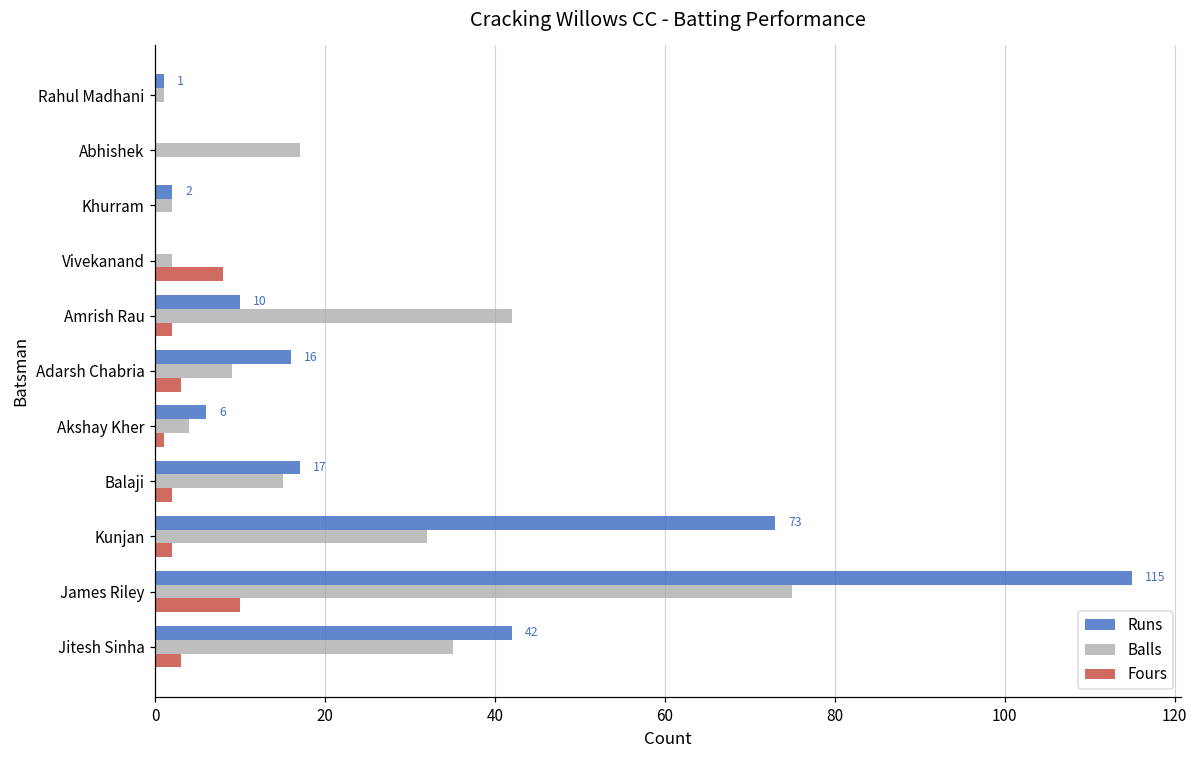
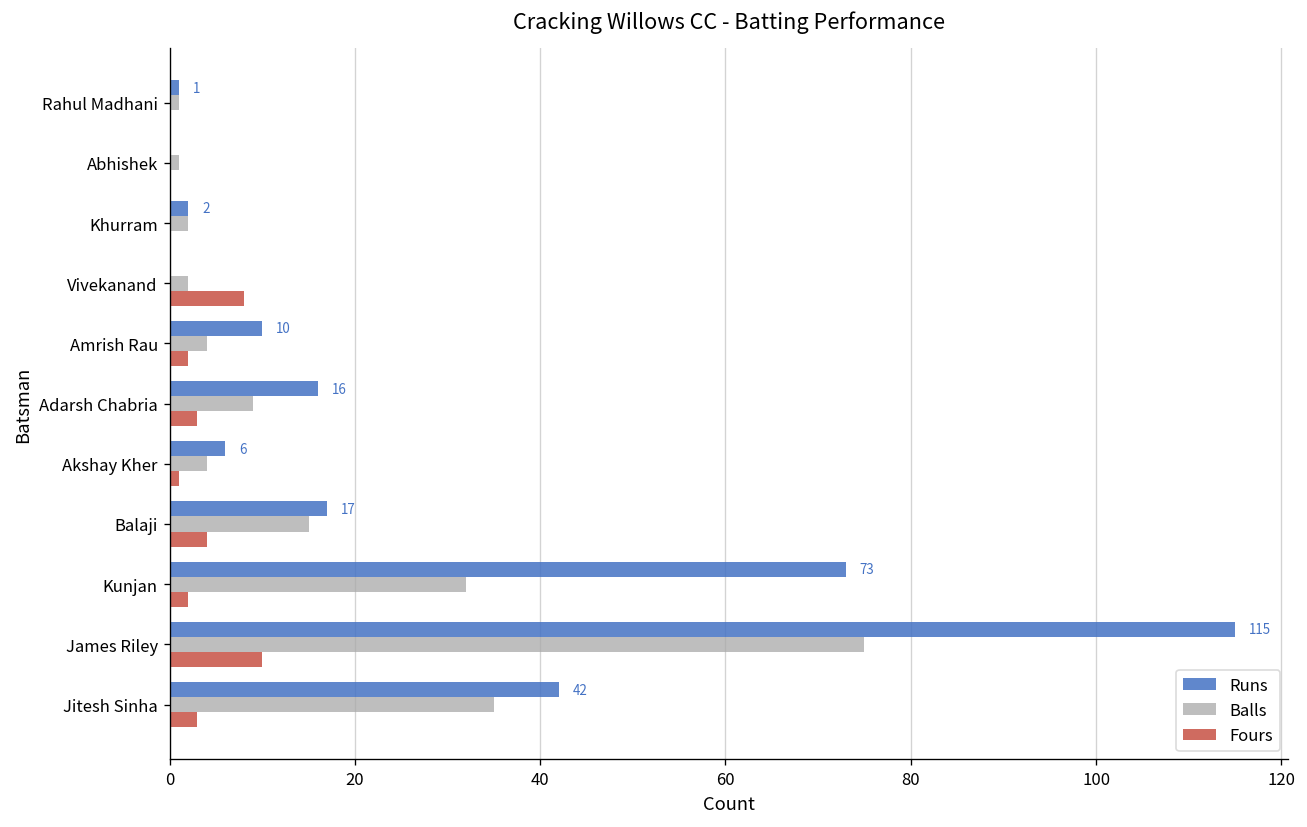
  {
    "Runs": {
      "Rahul Madhani": 1,
      "Khurram": 2,
      "Amrish Rau": 10,
      "Adarsh Chabria": 16,
      "Akshay Kher": 6,
      "Balaji": 17,
      "Kunjan": 73,
      "James Riley": 115,
      "Jitesh Sinha": 42
    },
    "Balls": {
-     "Abhishek": 17,
+     "Abhishek": 1,
      "Vivekanand": 2,
-     "Amrish Rau": 42,
+     "Amrish Rau": 4,
      "Adarsh Chabria": 9,
      "Akshay Kher": 4,
      "Balaji": 15,
      "Kunjan": 32,
      "James Riley": 75,
      "Jitesh Sinha": 35
    },
    "Fours": {
      "Rahul Madhani": 0,
      "Abhishek": 0,
      "Khurram": 0,
      "Vivekanand": 8,
      "Amrish Rau": 2,
      "Adarsh Chabria": 3,
      "Akshay Kher": 1,
-     "Balaji": 2,
+     "Balaji": 4,
      "Kunjan": 2,
      "James Riley": 10,
      "Jitesh Sinha": 3
    }
  }
